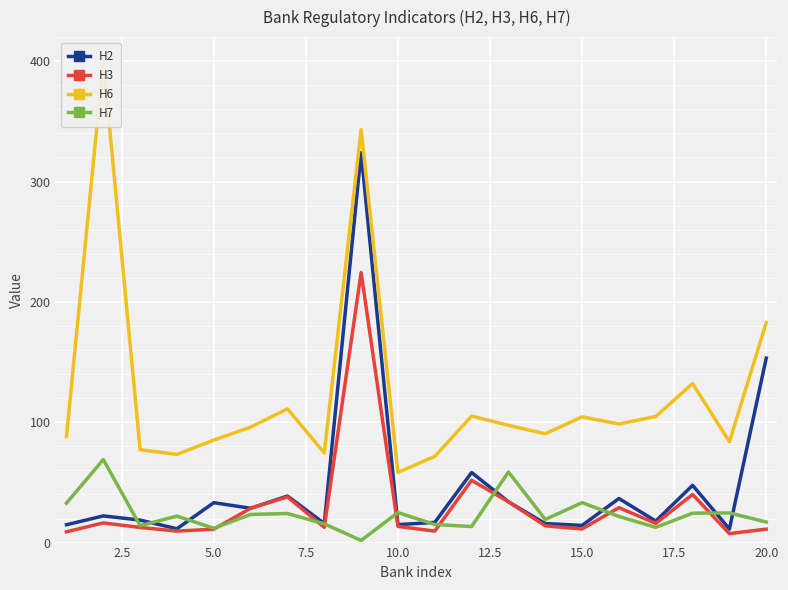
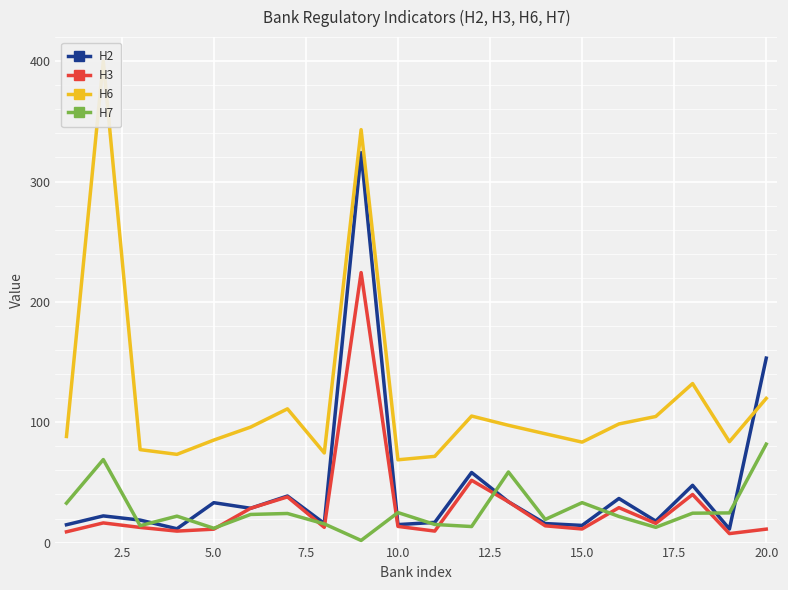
  {
    "Н2": {
      "5.0": 33,
      "15.0": 14,
      "20.0": 153
    },
    "Н3": {
      "15.0": 11,
      "20.0": 11
    },
    "Н6": {
      "5.0": 85,
-     "10.0": 58,
-     "15.0": 104,
-     "20.0": 183
+     "10.0": 69,
+     "15.0": 83,
+     "20.0": 120
    },
    "Н7": {
      "10.0": 25,
      "15.0": 33,
-     "20.0": 17
+     "20.0": 82
    }
  }
